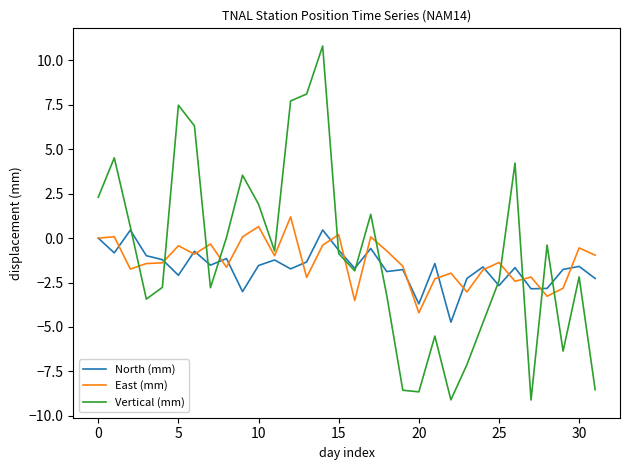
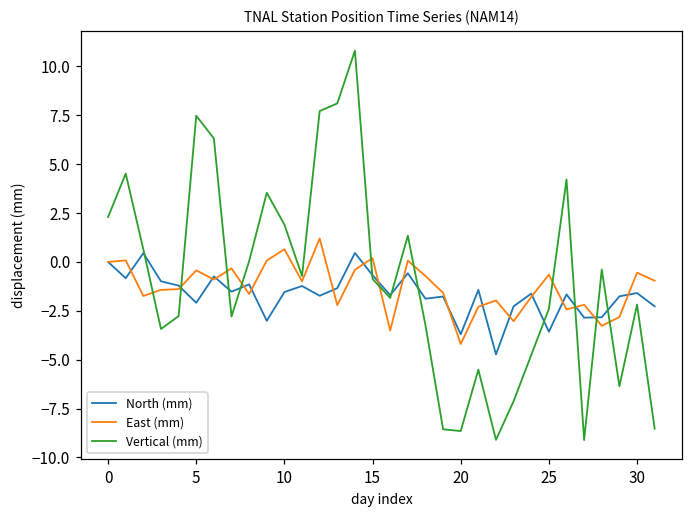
  {
    "North (mm)": {
      "5": -2.1,
      "10": -1.5,
      "15": -0.7,
      "20": -3.7,
-     "25": -2.7,
+     "25": -3.6,
      "30": -1.6
    },
    "East (mm)": {
      "5": -0.4,
      "10": 0.7,
      "15": 0.2,
      "20": -4.2,
-     "25": -1.4,
+     "25": -0.7,
      "30": -0.6
    },
    "Vertical (mm)": {
      "0": 2.3,
      "5": 7.5,
      "10": 1.9,
      "15": -0.9,
      "20": -8.7,
      "25": -2.4,
      "30": -2.2
    }
  }
